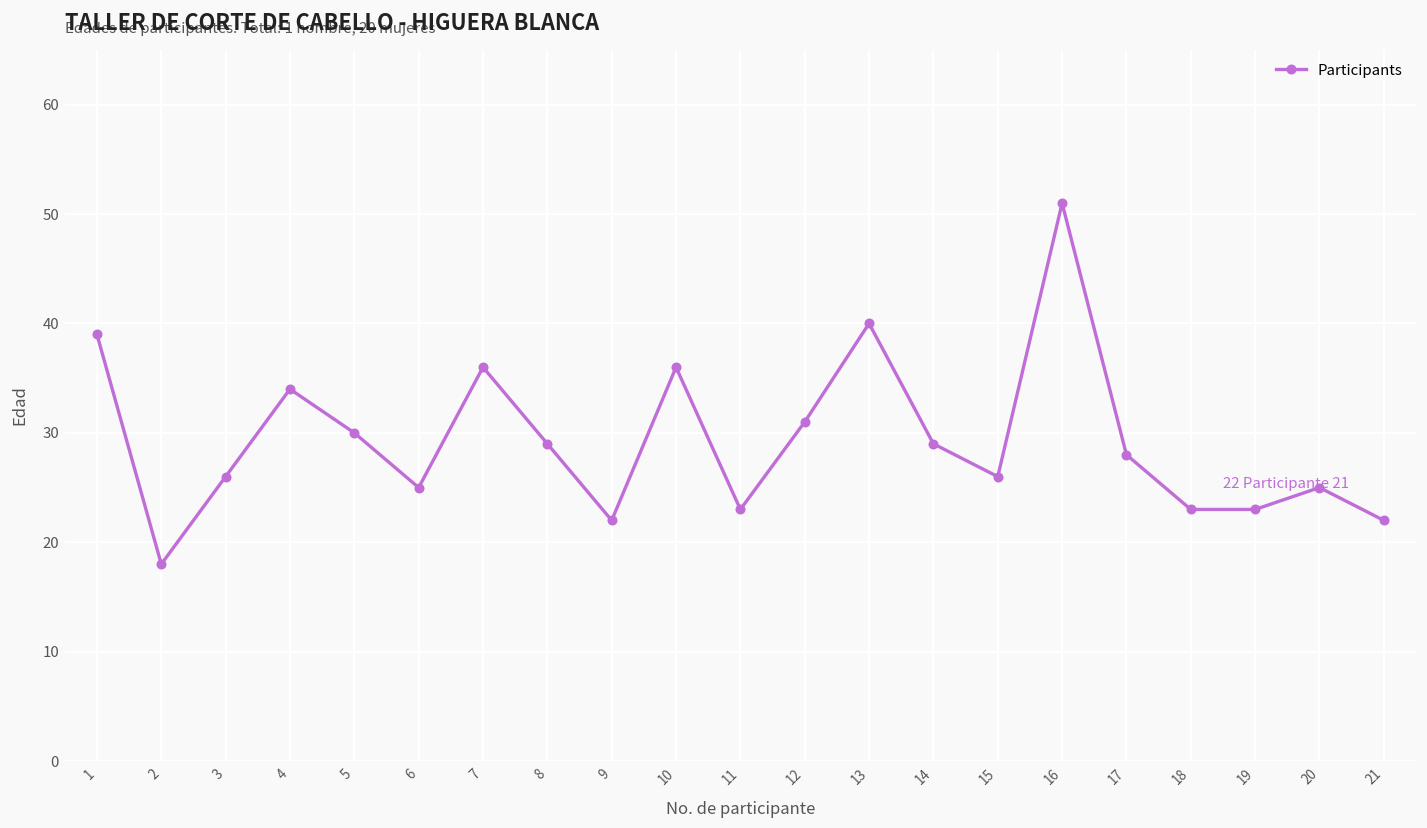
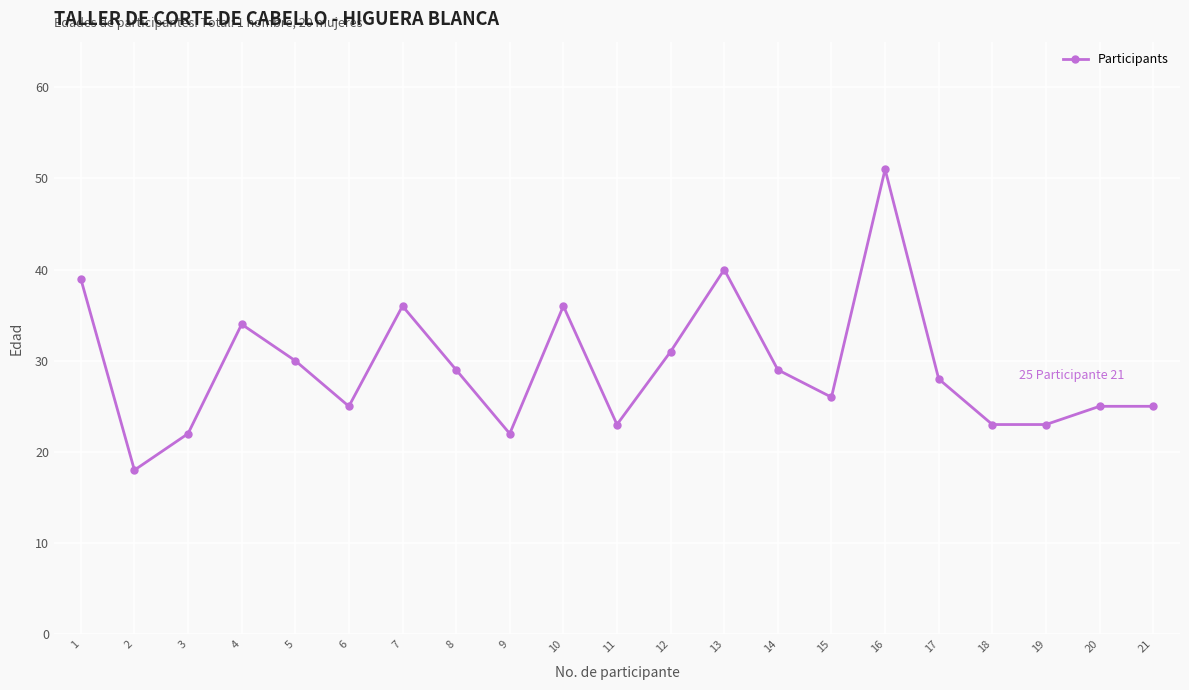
  {
-   "3": 26,
+   "3": 22,
    "20": 25,
-   "21": 22
+   "21": 25
  }
